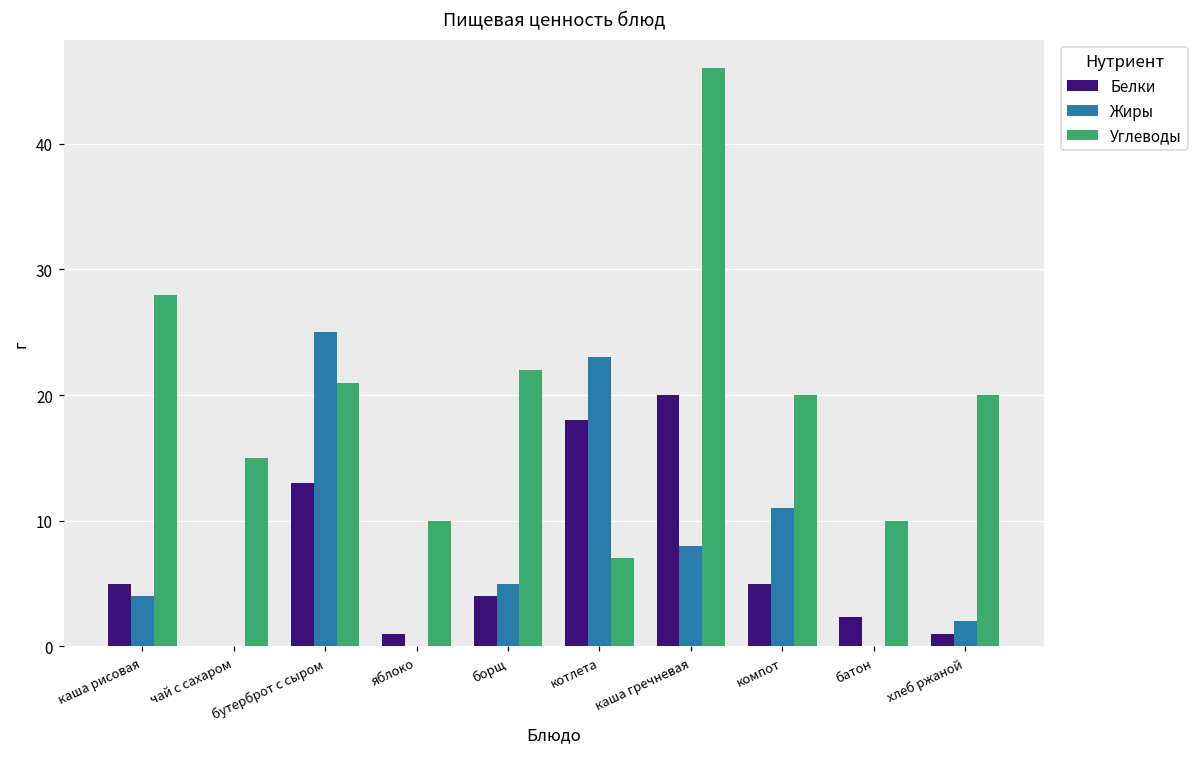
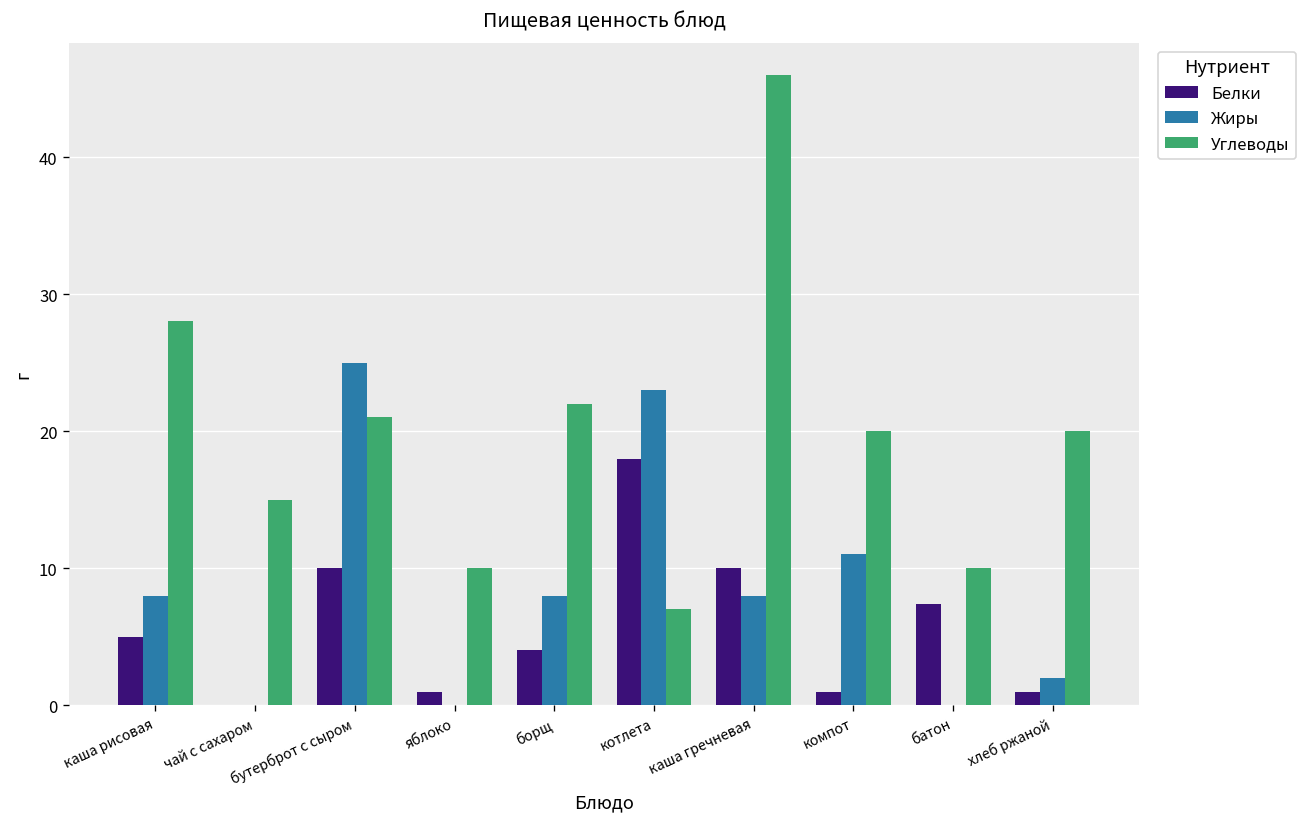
  {
    "Белки": {
      "каша рисовая": 5.0,
      "чай с сахаром": 0.0,
-     "бутерброт с сыром": 13,
+     "бутерброт с сыром": 10,
      "яблоко": 1.0,
      "борщ": 4.0,
      "котлета": 18.0,
-     "каша гречневая": 20,
-     "компот": 5,
-     "батон": 2.3,
+     "каша гречневая": 10,
+     "компот": 1,
+     "батон": 7.4,
      "хлеб ржаной": 1.0
    },
    "Жиры": {
-     "каша рисовая": 4,
+     "каша рисовая": 8,
      "чай с сахаром": 0,
      "бутерброт с сыром": 25,
      "яблоко": 0,
-     "борщ": 5,
+     "борщ": 8,
      "котлета": 23,
      "каша гречневая": 8,
      "компот": 11,
      "батон": 0,
      "хлеб ржаной": 2
    },
    "Углеводы": {
      "каша рисовая": 28.0,
      "чай с сахаром": 15.0,
      "бутерброт с сыром": 21.0,
      "яблоко": 10.0,
      "борщ": 22.0,
      "котлета": 7.0,
      "каша гречневая": 46.0,
      "компот": 20.0,
      "батон": 10.0,
      "хлеб ржаной": 20.0
    }
  }
